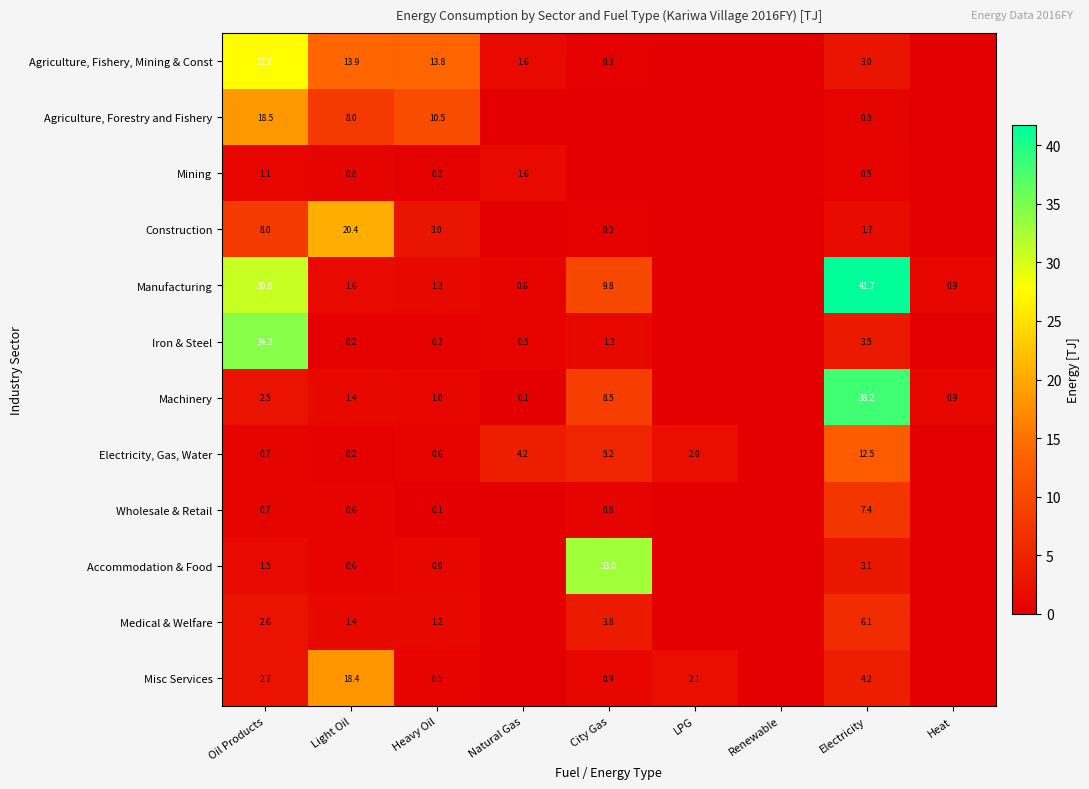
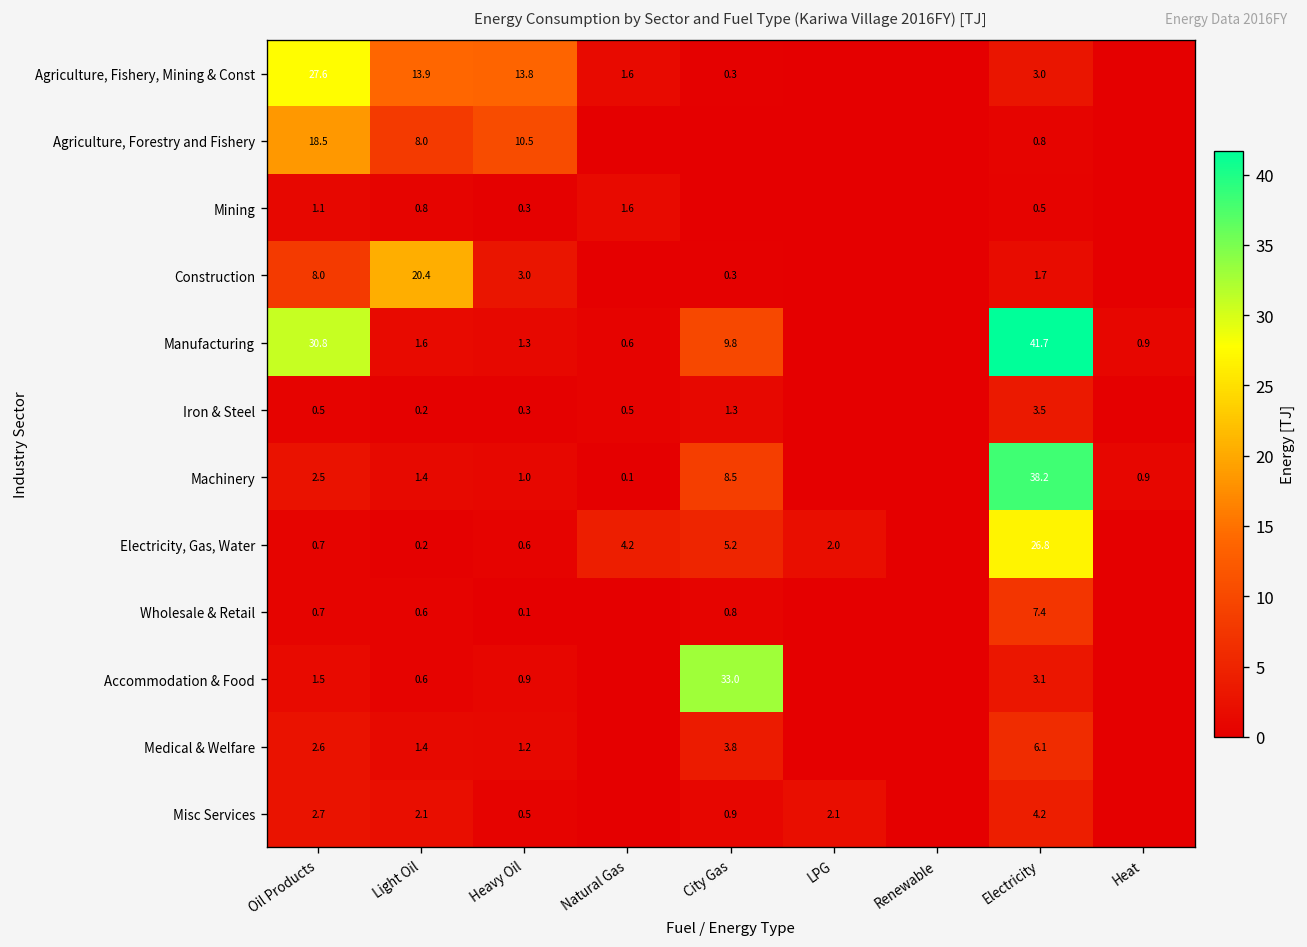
  {
    "Agriculture, Fishery, Mining & Const": {
      "Oil Products": 27.6,
      "Light Oil": 13.9,
      "Heavy Oil": 13.8,
      "Natural Gas": 1.6,
      "City Gas": 0.3,
      "Electricity": 3.0
    },
    "Agriculture, Forestry and Fishery": {
      "Oil Products": 18.5,
      "Light Oil": 8.0,
      "Heavy Oil": 10.5,
      "Electricity": 0.8
    },
    "Mining": {
      "Oil Products": 1.1,
      "Light Oil": 0.8,
      "Heavy Oil": 0.3,
      "Natural Gas": 1.6,
      "Electricity": 0.5
    },
    "Construction": {
      "Oil Products": 8.0,
      "Light Oil": 20.4,
      "Heavy Oil": 3.0,
      "City Gas": 0.3,
      "Electricity": 1.7
    },
    "Manufacturing": {
      "Oil Products": 30.8,
      "Light Oil": 1.6,
      "Heavy Oil": 1.3,
      "Natural Gas": 0.6,
      "City Gas": 9.8,
      "Electricity": 41.7,
      "Heat": 0.9
    },
    "Iron & Steel": {
-     "Oil Products": 34.3,
+     "Oil Products": 0.5,
      "Light Oil": 0.2,
      "Heavy Oil": 0.3,
      "Natural Gas": 0.5,
      "City Gas": 1.3,
      "Electricity": 3.5
    },
    "Machinery": {
      "Oil Products": 2.5,
      "Light Oil": 1.4,
      "Heavy Oil": 1.0,
      "Natural Gas": 0.1,
      "City Gas": 8.5,
      "Electricity": 38.2,
      "Heat": 0.9
    },
    "Electricity, Gas, Water": {
      "Oil Products": 0.7,
      "Light Oil": 0.2,
      "Heavy Oil": 0.6,
      "Natural Gas": 4.2,
      "City Gas": 5.2,
      "LPG": 2.0,
-     "Electricity": 12.5
+     "Electricity": 26.8
    },
    "Wholesale & Retail": {
      "Oil Products": 0.7,
      "Light Oil": 0.6,
      "Heavy Oil": 0.1,
      "City Gas": 0.8,
      "Electricity": 7.4
    },
    "Accommodation & Food": {
      "Oil Products": 1.5,
      "Light Oil": 0.6,
      "Heavy Oil": 0.9,
      "City Gas": 33.0,
      "Electricity": 3.1
    },
    "Medical & Welfare": {
      "Oil Products": 2.6,
      "Light Oil": 1.4,
      "Heavy Oil": 1.2,
      "City Gas": 3.8,
      "Electricity": 6.1
    },
    "Misc Services": {
      "Oil Products": 2.7,
-     "Light Oil": 18.4,
+     "Light Oil": 2.1,
      "Heavy Oil": 0.5,
      "City Gas": 0.9,
      "LPG": 2.1,
      "Electricity": 4.2
    }
  }
